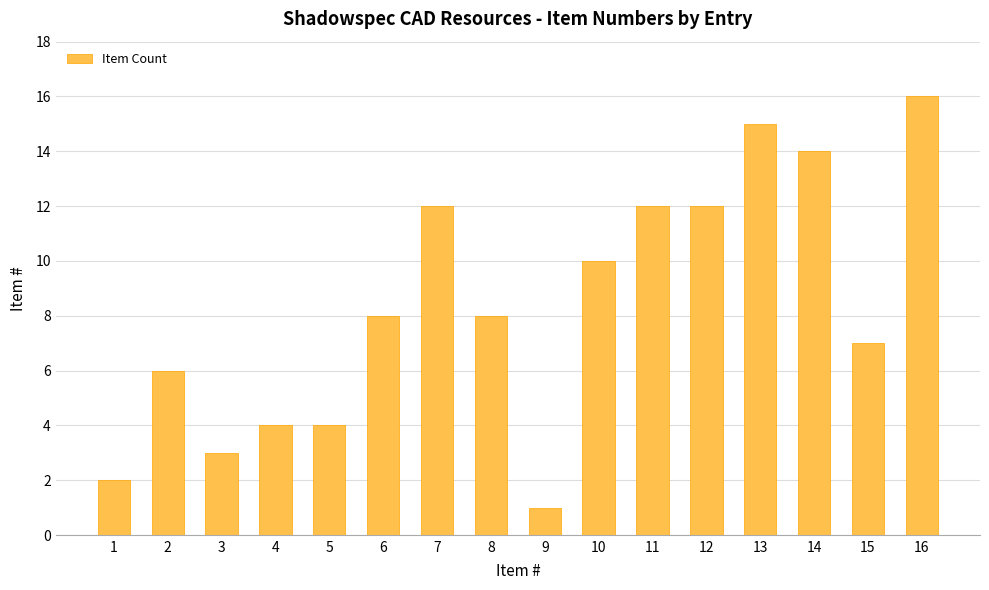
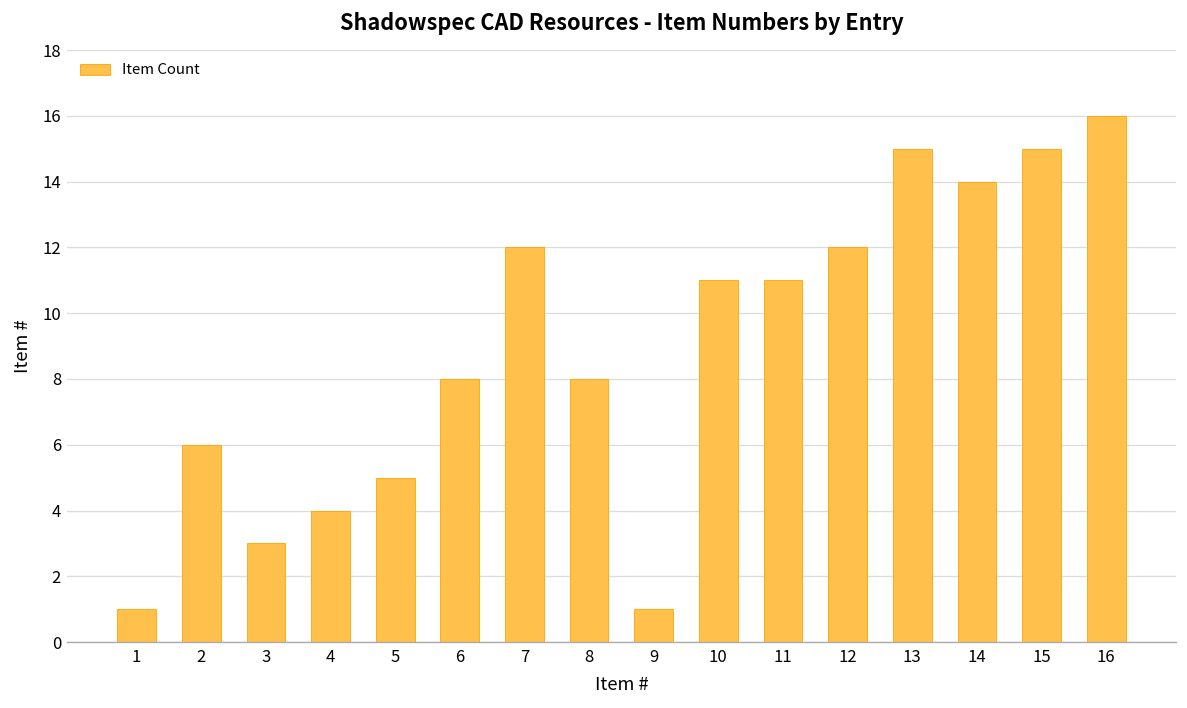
  {
-   "1": 2,
+   "1": 1,
    "2": 6,
    "3": 3,
    "4": 4,
-   "5": 4,
+   "5": 5,
    "6": 8,
    "7": 12,
    "8": 8,
    "9": 1,
-   "10": 10,
-   "11": 12,
+   "10": 11,
+   "11": 11,
    "12": 12,
    "13": 15,
    "14": 14,
-   "15": 7,
+   "15": 15,
    "16": 16
  }
